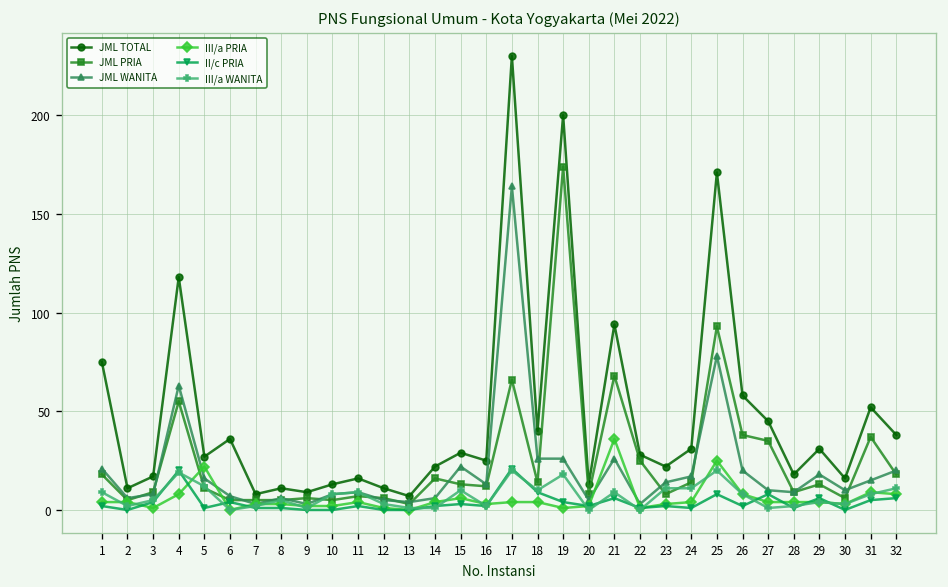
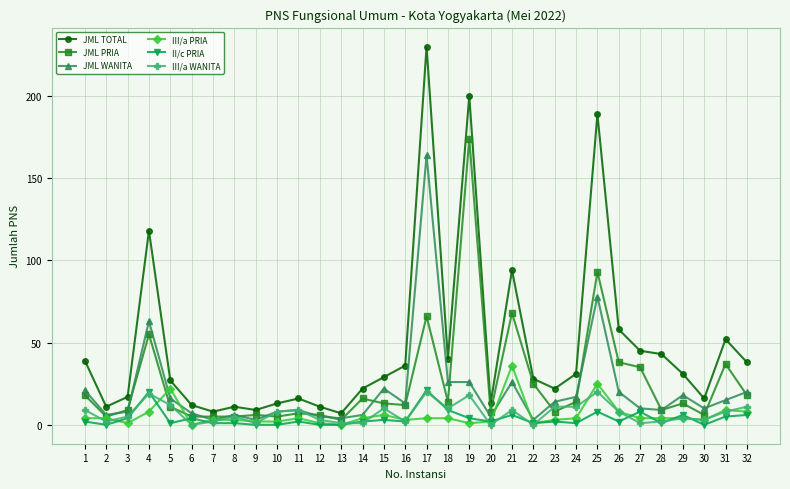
  {
    "JML TOTAL": {
-     "1": 75,
+     "1": 39,
      "2": 11,
      "3": 17,
      "4": 118,
      "5": 27,
-     "6": 36,
+     "6": 12,
      "7": 8,
      "8": 11,
      "9": 9,
      "10": 13,
      "11": 16,
      "12": 11,
      "13": 7,
      "14": 22,
      "15": 29,
-     "16": 25,
+     "16": 36,
      "17": 230,
      "18": 40,
      "19": 200,
      "20": 13,
      "21": 94,
      "22": 28,
      "23": 22,
      "24": 31,
-     "25": 171,
+     "25": 189,
      "26": 58,
      "27": 45,
-     "28": 18,
+     "28": 43,
      "29": 31,
      "30": 16,
      "31": 52,
      "32": 38
    },
    "III/a PRIA": {
      "1": 4,
      "3": 1,
      "4": 8,
      "5": 22,
      "8": 3,
      "10": 2,
      "11": 4,
      "14": 4,
      "15": 6,
      "17": 4,
      "18": 4,
      "19": 1,
      "21": 36,
      "24": 4,
      "25": 25,
      "27": 4,
      "28": 4,
      "32": 8
    }
  }
